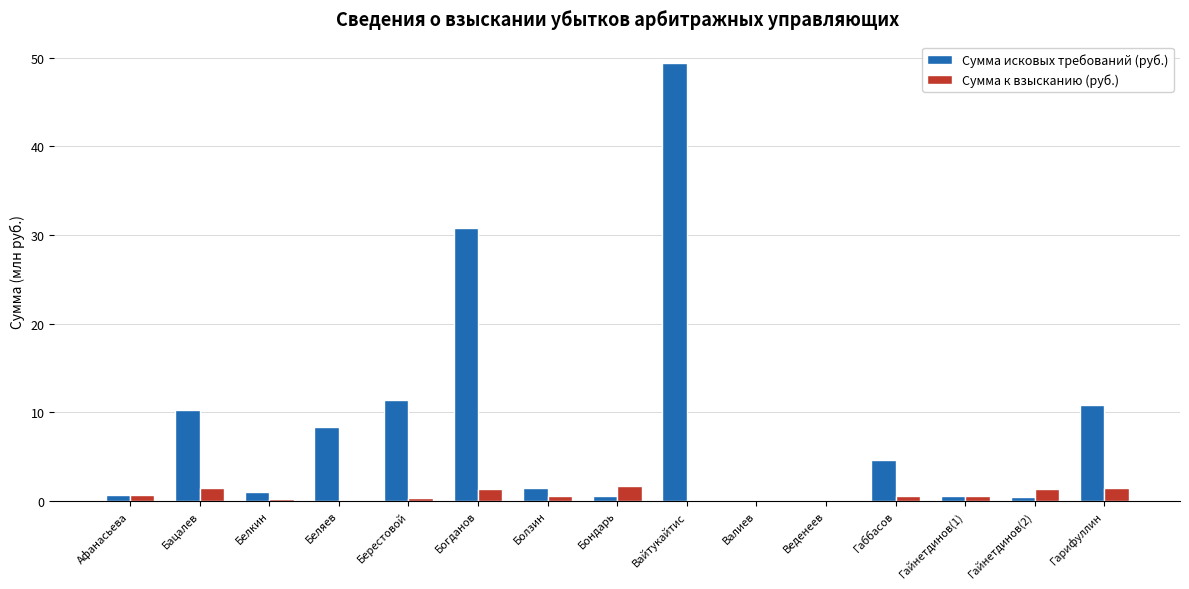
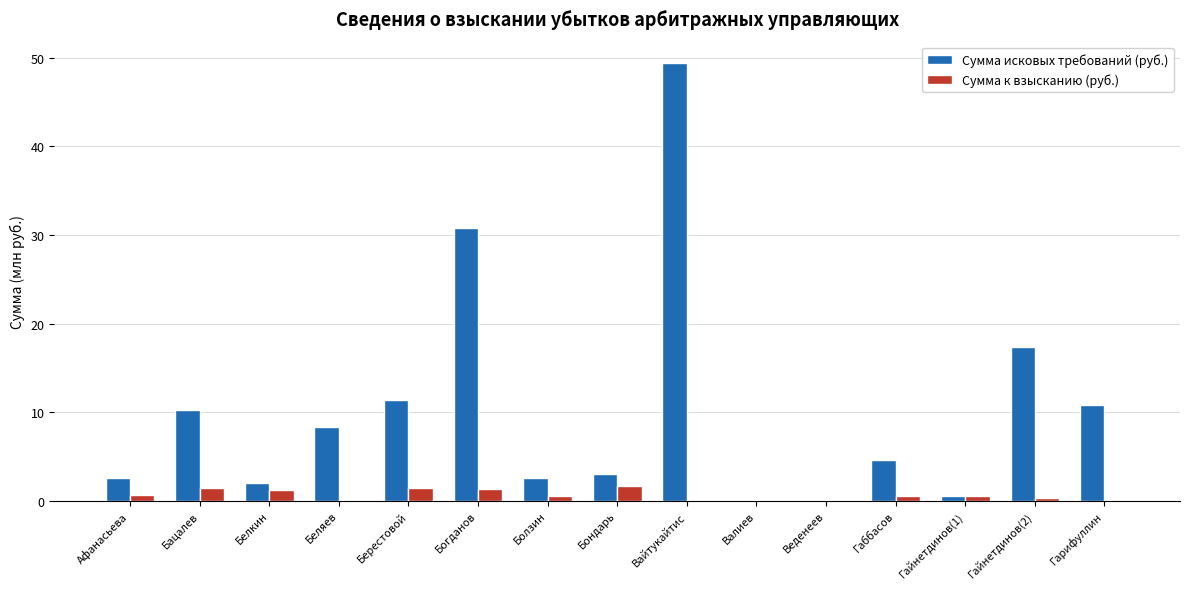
  {
    "Сумма исковых требований (руб.)": {
-     "Афанасьева": 1,
+     "Афанасьева": 3,
      "Бацалев": 10,
-     "Белкин": 1,
+     "Белкин": 2,
      "Беляев": 8,
      "Берестовой": 11,
      "Богданов": 31,
-     "Болзин": 1,
-     "Бондарь": 0,
+     "Болзин": 3,
+     "Бондарь": 3,
      "Вайтукайтис": 49,
      "Габбасов": 5,
      "Гайнетдинов(1)": 1,
-     "Гайнетдинов(2)": 0,
+     "Гайнетдинов(2)": 17,
      "Гарифуллин": 11
    },
    "Сумма к взысканию (руб.)": {
      "Афанасьева": 1,
      "Бацалев": 1,
-     "Белкин": 0,
-     "Берестовой": 0,
+     "Белкин": 1,
+     "Берестовой": 1,
      "Богданов": 1,
      "Болзин": 0,
      "Бондарь": 2,
      "Габбасов": 1,
      "Гайнетдинов(1)": 1,
-     "Гайнетдинов(2)": 1,
-     "Гарифуллин": 1
+     "Гайнетдинов(2)": 0,
+     "Гарифуллин": 0
    }
  }
